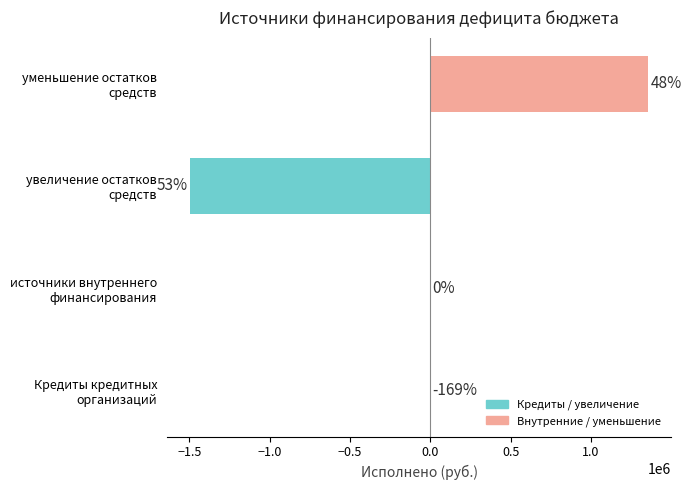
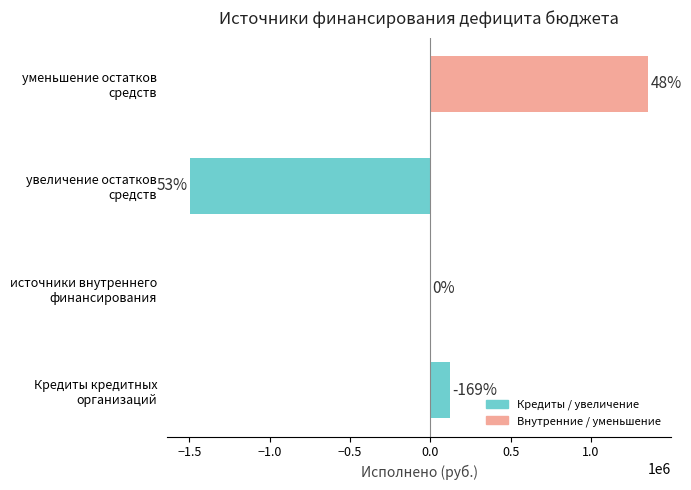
  {
-   "Кредиты кредитных организаций": 0
+   "Кредиты кредитных организаций": 120000
  }
